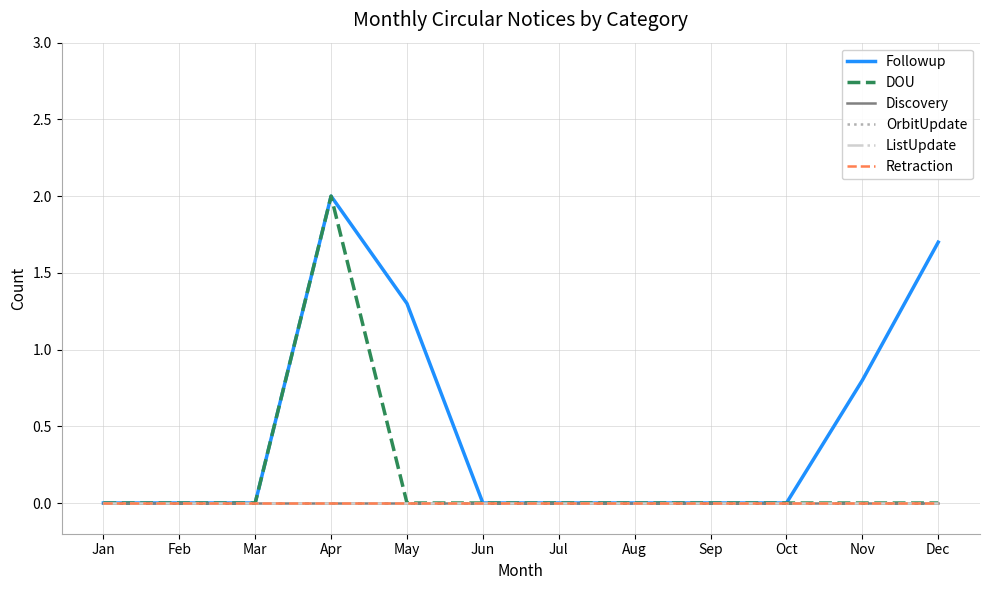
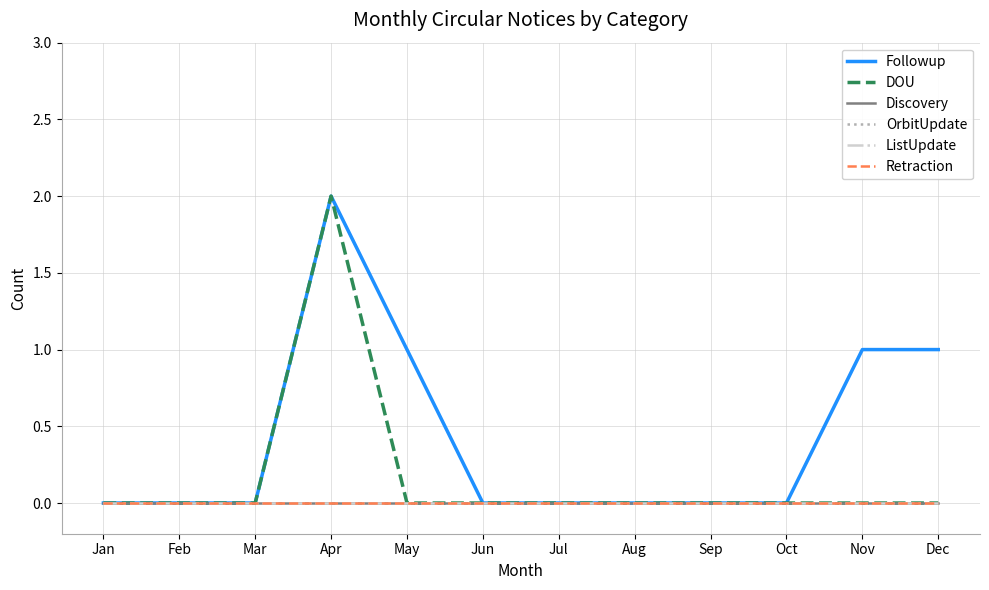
  {
    "Followup": {
-     "May": 1.3,
-     "Nov": 0.8,
-     "Dec": 1.7
+     "May": 1.0,
+     "Nov": 1.0,
+     "Dec": 1.0
    },
    "Retraction": {
      "Apr": 0.0
    }
  }
